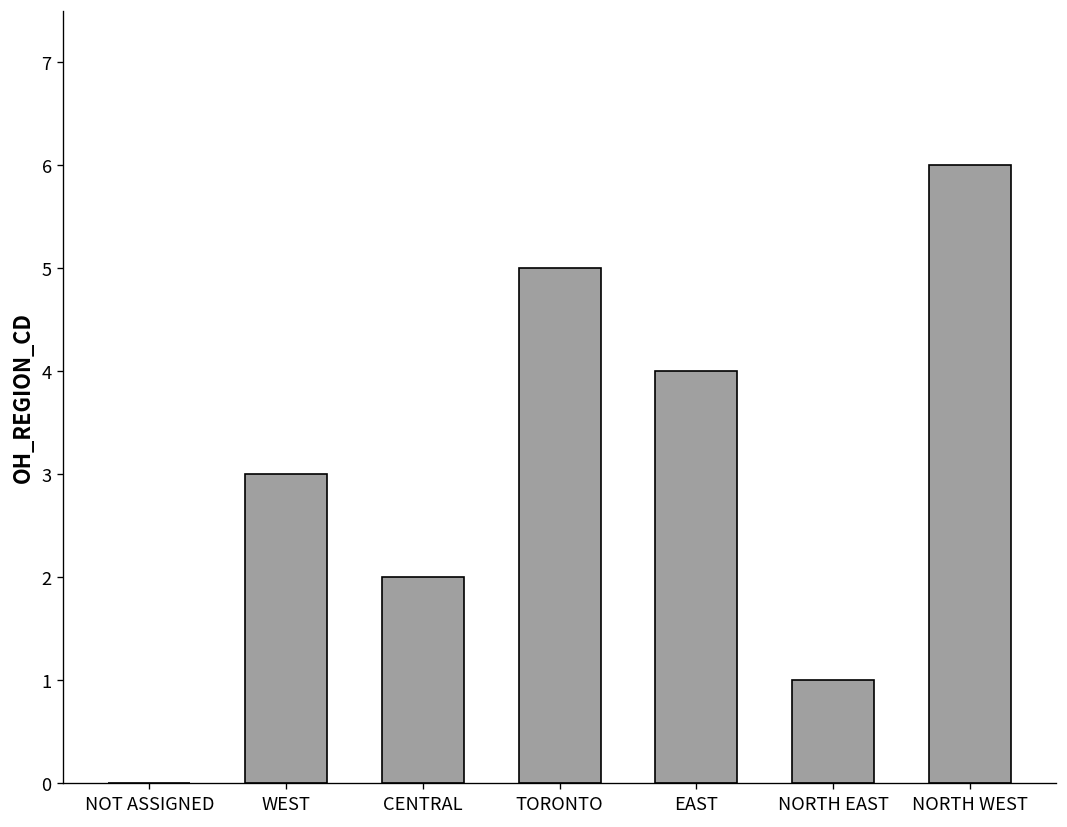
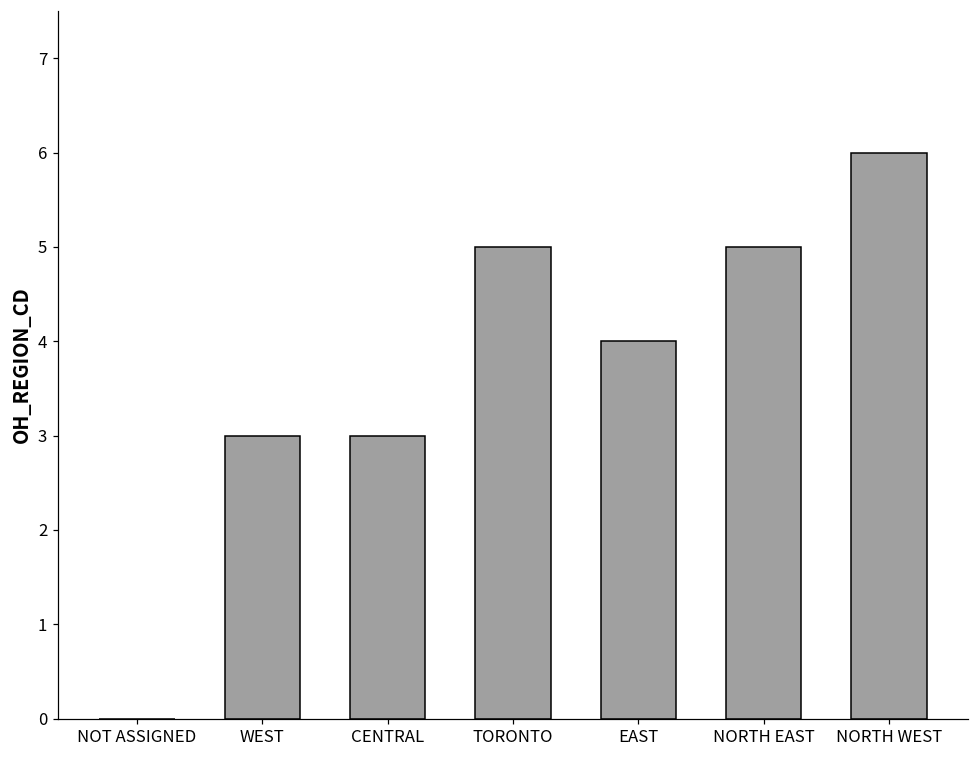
  {
    "NOT ASSIGNED": 0,
    "WEST": 3,
-   "CENTRAL": 2,
+   "CENTRAL": 3,
    "TORONTO": 5,
    "EAST": 4,
-   "NORTH EAST": 1,
+   "NORTH EAST": 5,
    "NORTH WEST": 6
  }
